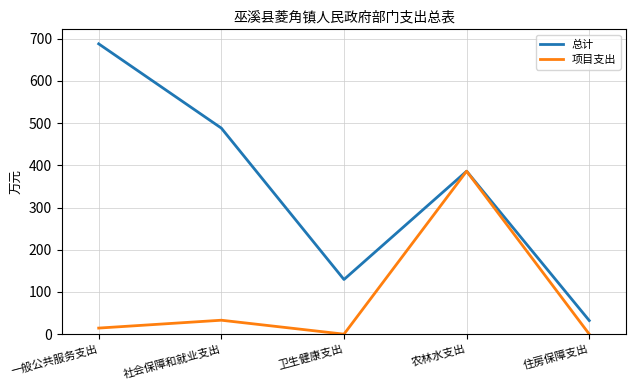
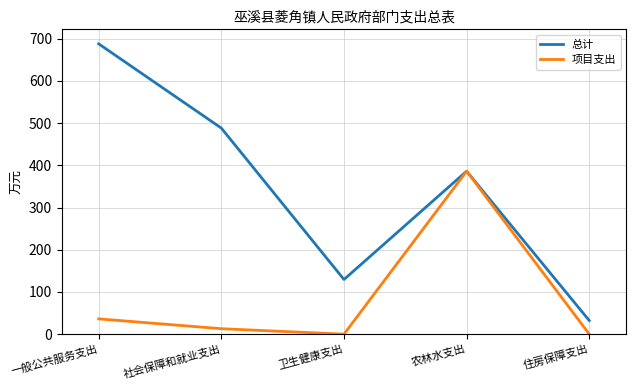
  {
    "总计": {
      "一般公共服务支出": 690,
      "社会保障和就业支出": 490,
      "卫生健康支出": 130,
      "住房保障支出": 30
    },
    "项目支出": {
-     "一般公共服务支出": 10,
-     "社会保障和就业支出": 30,
+     "一般公共服务支出": 40,
+     "社会保障和就业支出": 10,
      "卫生健康支出": 0,
      "住房保障支出": 0
    }
  }
